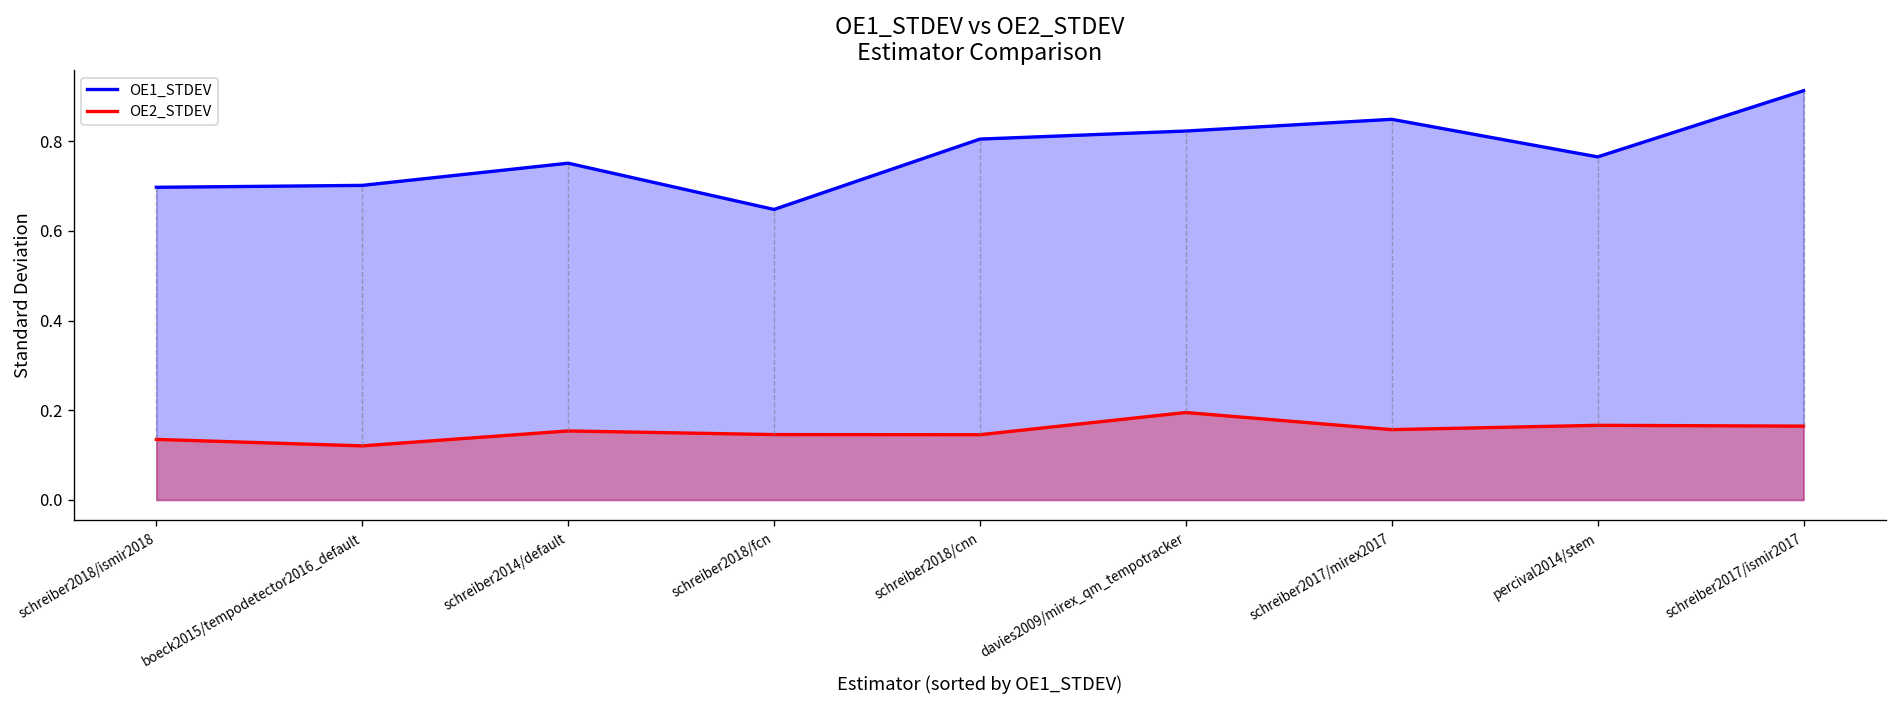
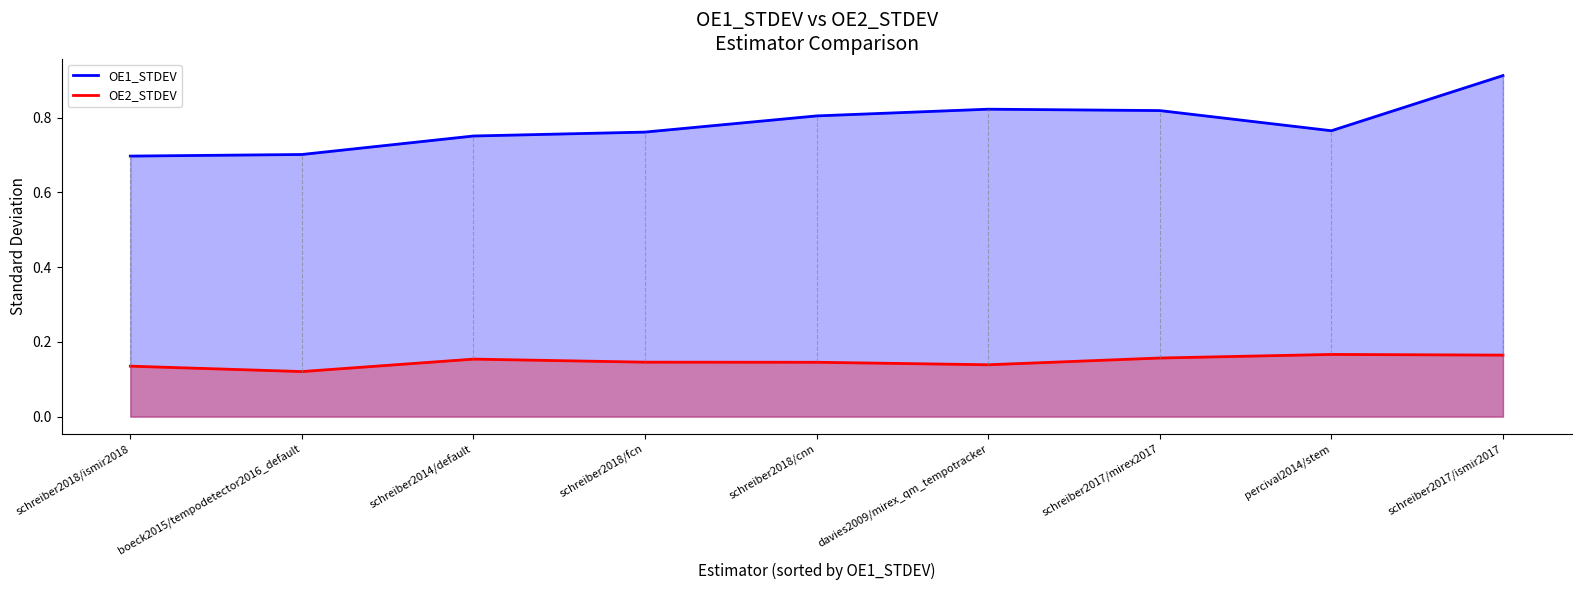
  {
    "OE1_STDEV": {
-     "schreiber2018/fcn": 0.65,
-     "schreiber2017/mirex2017": 0.85
+     "schreiber2018/fcn": 0.76,
+     "schreiber2017/mirex2017": 0.82
    },
    "OE2_STDEV": {
-     "davies2009/mirex_qm_tempotracker": 0.19
+     "davies2009/mirex_qm_tempotracker": 0.14
    }
  }
